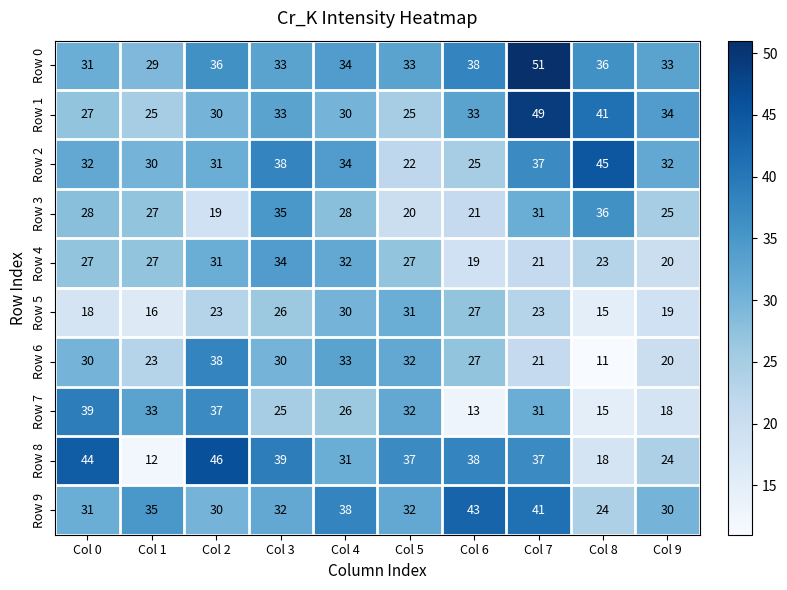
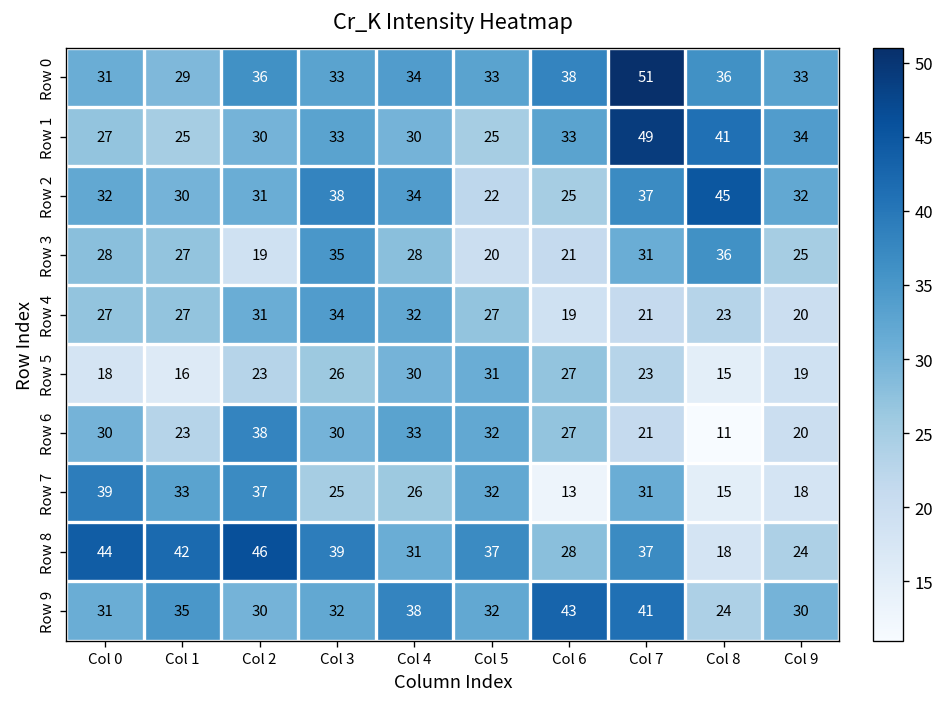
  {
    "Row 0": {
      "Col 0": 31,
      "Col 1": 29,
      "Col 2": 36,
      "Col 3": 33,
      "Col 4": 34,
      "Col 5": 33,
      "Col 6": 38,
      "Col 7": 51,
      "Col 8": 36,
      "Col 9": 33
    },
    "Row 1": {
      "Col 0": 27,
      "Col 1": 25,
      "Col 2": 30,
      "Col 3": 33,
      "Col 4": 30,
      "Col 5": 25,
      "Col 6": 33,
      "Col 7": 49,
      "Col 8": 41,
      "Col 9": 34
    },
    "Row 2": {
      "Col 0": 32,
      "Col 1": 30,
      "Col 2": 31,
      "Col 3": 38,
      "Col 4": 34,
      "Col 5": 22,
      "Col 6": 25,
      "Col 7": 37,
      "Col 8": 45,
      "Col 9": 32
    },
    "Row 3": {
      "Col 0": 28,
      "Col 1": 27,
      "Col 2": 19,
      "Col 3": 35,
      "Col 4": 28,
      "Col 5": 20,
      "Col 6": 21,
      "Col 7": 31,
      "Col 8": 36,
      "Col 9": 25
    },
    "Row 4": {
      "Col 0": 27,
      "Col 1": 27,
      "Col 2": 31,
      "Col 3": 34,
      "Col 4": 32,
      "Col 5": 27,
      "Col 6": 19,
      "Col 7": 21,
      "Col 8": 23,
      "Col 9": 20
    },
    "Row 5": {
      "Col 0": 18,
      "Col 1": 16,
      "Col 2": 23,
      "Col 3": 26,
      "Col 4": 30,
      "Col 5": 31,
      "Col 6": 27,
      "Col 7": 23,
      "Col 8": 15,
      "Col 9": 19
    },
    "Row 6": {
      "Col 0": 30,
      "Col 1": 23,
      "Col 2": 38,
      "Col 3": 30,
      "Col 4": 33,
      "Col 5": 32,
      "Col 6": 27,
      "Col 7": 21,
      "Col 8": 11,
      "Col 9": 20
    },
    "Row 7": {
      "Col 0": 39,
      "Col 1": 33,
      "Col 2": 37,
      "Col 3": 25,
      "Col 4": 26,
      "Col 5": 32,
      "Col 6": 13,
      "Col 7": 31,
      "Col 8": 15,
      "Col 9": 18
    },
    "Row 8": {
      "Col 0": 44,
-     "Col 1": 12,
+     "Col 1": 42,
      "Col 2": 46,
      "Col 3": 39,
      "Col 4": 31,
      "Col 5": 37,
-     "Col 6": 38,
+     "Col 6": 28,
      "Col 7": 37,
      "Col 8": 18,
      "Col 9": 24
    },
    "Row 9": {
      "Col 0": 31,
      "Col 1": 35,
      "Col 2": 30,
      "Col 3": 32,
      "Col 4": 38,
      "Col 5": 32,
      "Col 6": 43,
      "Col 7": 41,
      "Col 8": 24,
      "Col 9": 30
    }
  }
